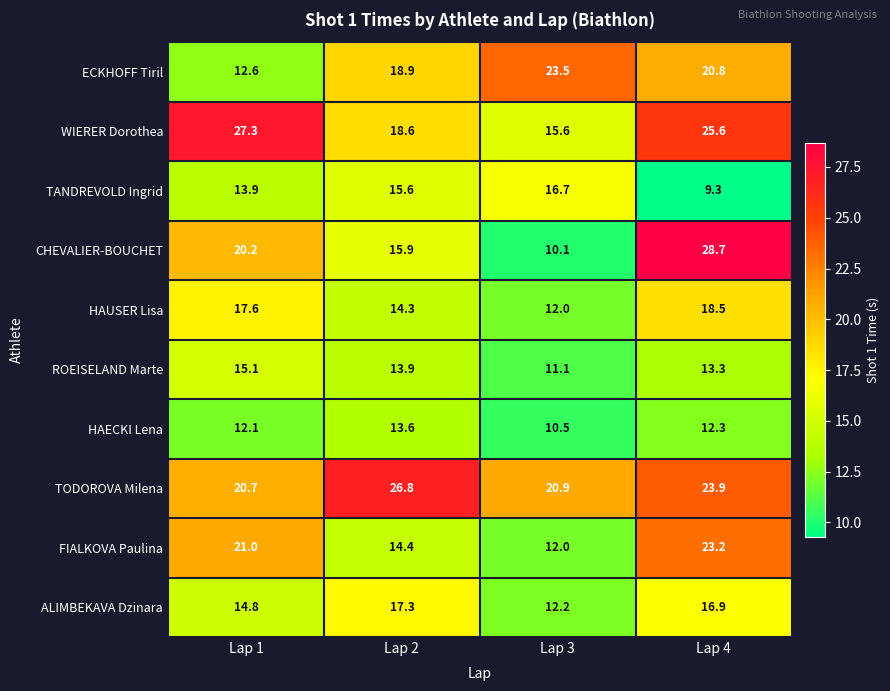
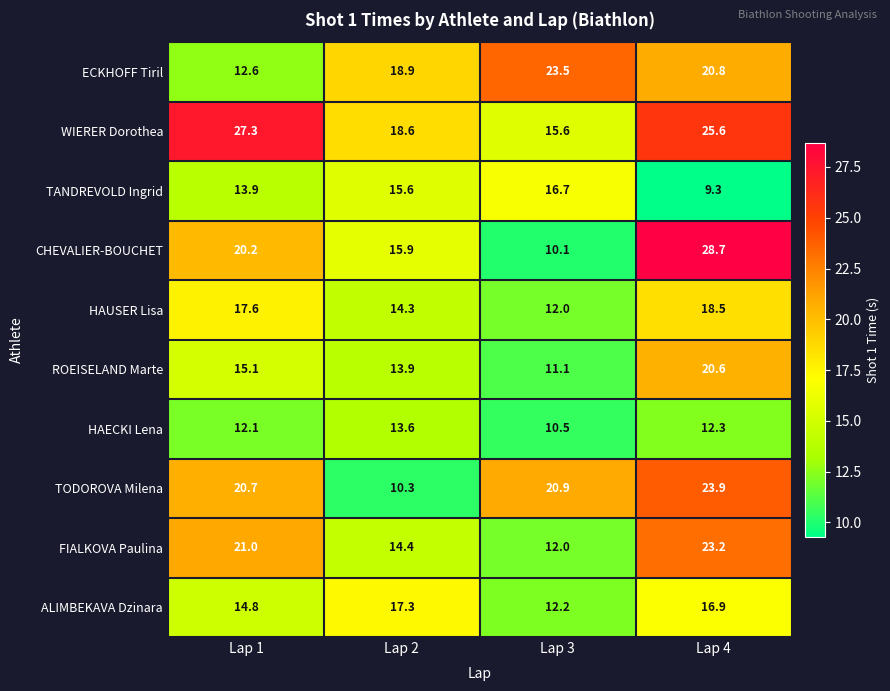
  {
    "ECKHOFF Tiril": {
      "Lap 1": 12.6,
      "Lap 2": 18.9,
      "Lap 3": 23.5,
      "Lap 4": 20.8
    },
    "WIERER Dorothea": {
      "Lap 1": 27.3,
      "Lap 2": 18.6,
      "Lap 3": 15.6,
      "Lap 4": 25.6
    },
    "TANDREVOLD Ingrid": {
      "Lap 1": 13.9,
      "Lap 2": 15.6,
      "Lap 3": 16.7,
      "Lap 4": 9.3
    },
    "CHEVALIER-BOUCHET": {
      "Lap 1": 20.2,
      "Lap 2": 15.9,
      "Lap 3": 10.1,
      "Lap 4": 28.7
    },
    "HAUSER Lisa": {
      "Lap 1": 17.6,
      "Lap 2": 14.3,
      "Lap 3": 12.0,
      "Lap 4": 18.5
    },
    "ROEISELAND Marte": {
      "Lap 1": 15.1,
      "Lap 2": 13.9,
      "Lap 3": 11.1,
-     "Lap 4": 13.3
+     "Lap 4": 20.6
    },
    "HAECKI Lena": {
      "Lap 1": 12.1,
      "Lap 2": 13.6,
      "Lap 3": 10.5,
      "Lap 4": 12.3
    },
    "TODOROVA Milena": {
      "Lap 1": 20.7,
-     "Lap 2": 26.8,
+     "Lap 2": 10.3,
      "Lap 3": 20.9,
      "Lap 4": 23.9
    },
    "FIALKOVA Paulina": {
      "Lap 1": 21.0,
      "Lap 2": 14.4,
      "Lap 3": 12.0,
      "Lap 4": 23.2
    },
    "ALIMBEKAVA Dzinara": {
      "Lap 1": 14.8,
      "Lap 2": 17.3,
      "Lap 3": 12.2,
      "Lap 4": 16.9
    }
  }
